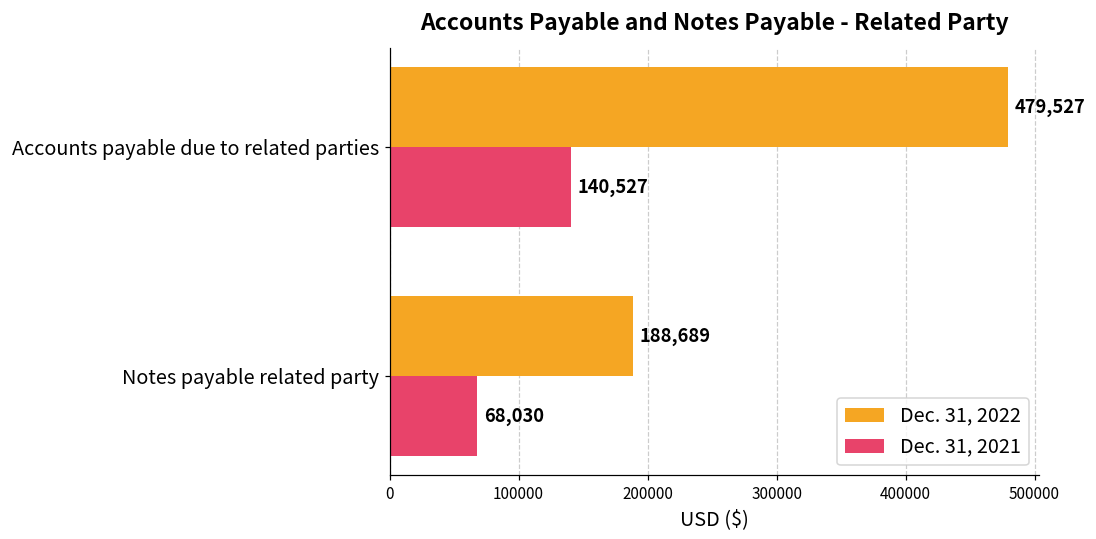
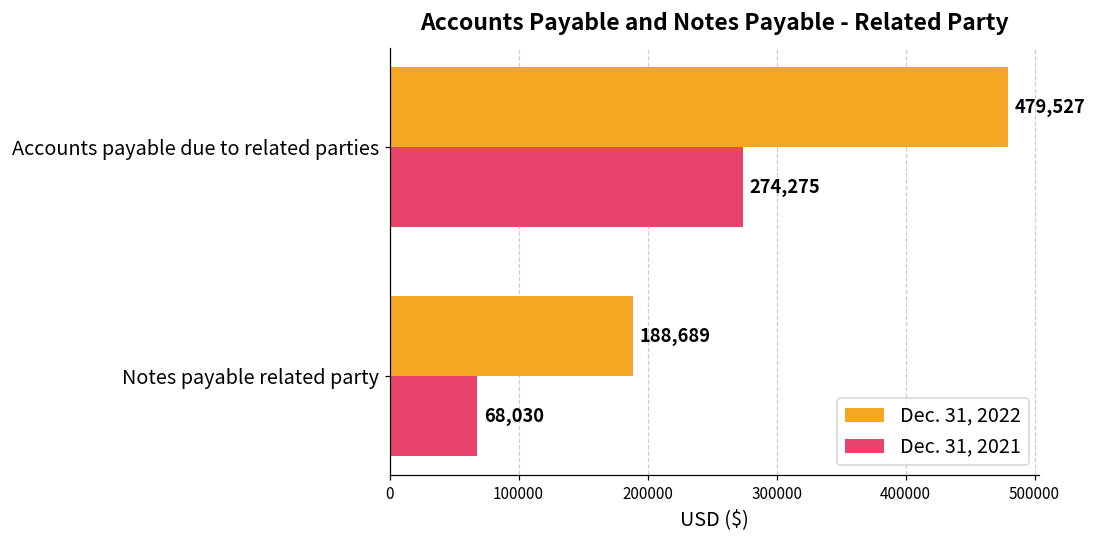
  {
    "Dec. 31, 2022": {
      "Accounts payable due to related parties": "479,527",
      "Notes payable related party": "188,689"
    },
    "Dec. 31, 2021": {
-     "Accounts payable due to related parties": "140,527",
+     "Accounts payable due to related parties": "274,275",
      "Notes payable related party": "68,030"
    }
  }
